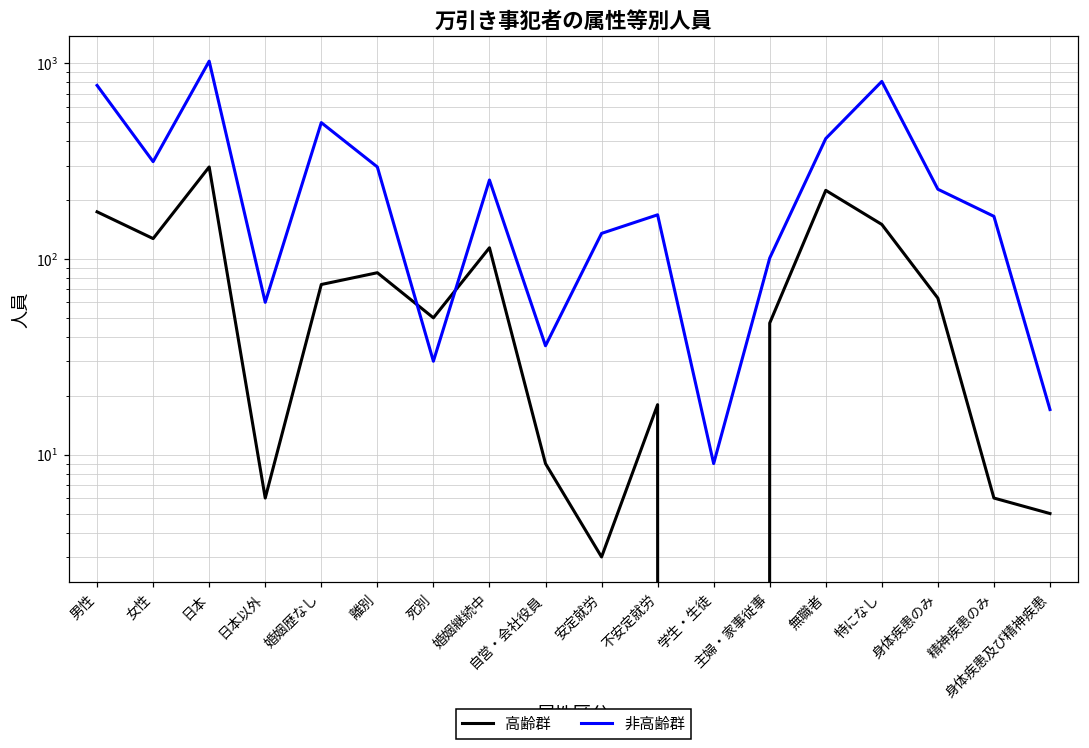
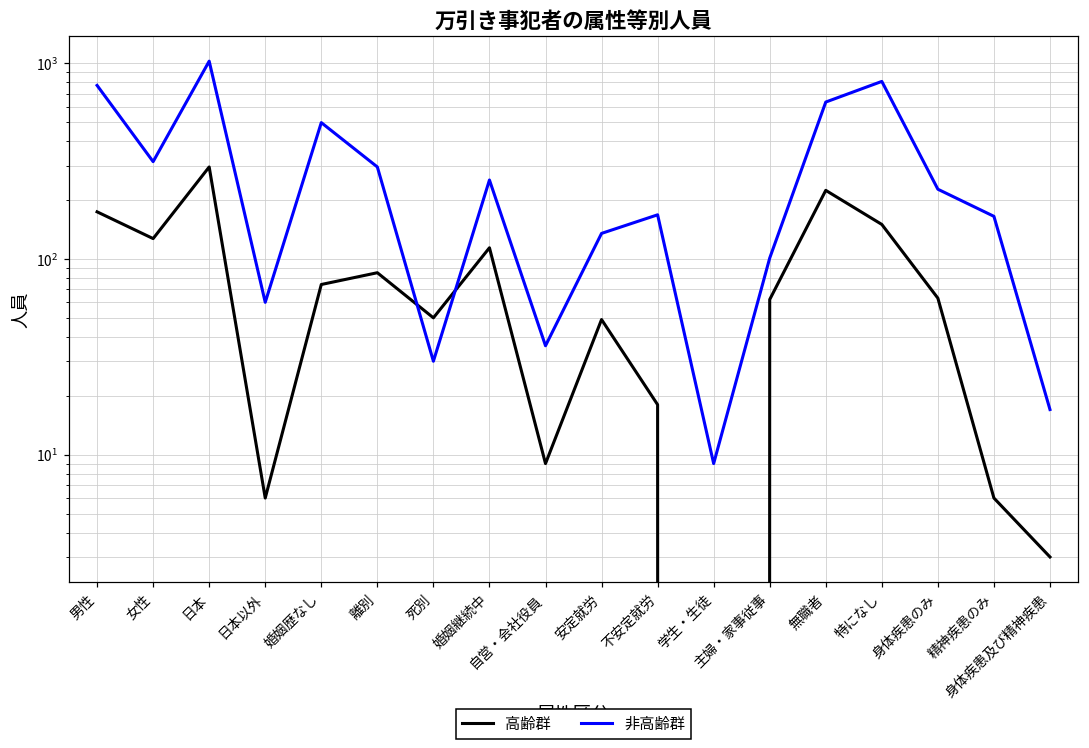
  {
    "高齢群": {
      "男性": 170,
      "女性": 130,
      "日本": 300,
      "日本以外": 6,
      "婚姻歴なし": 74,
      "離別": 90,
      "死別": 50,
      "婚姻継続中": 110,
      "自営・会社役員": 9,
-     "安定就労": 3,
+     "安定就労": 49,
      "不安定就労": 18,
-     "主婦・家事従事": 47,
+     "主婦・家事従事": 62,
      "無職者": 220,
      "特になし": 150,
      "身体疾患のみ": 63,
      "精神疾患のみ": 6,
-     "身体疾患及び精神疾患": 5
+     "身体疾患及び精神疾患": 3
    },
    "非高齢群": {
      "男性": 770,
      "女性": 310,
      "日本": 1000,
      "日本以外": 60,
      "婚姻歴なし": 500,
      "離別": 300,
      "死別": 30,
      "婚姻継続中": 250,
      "自営・会社役員": 36,
      "安定就労": 140,
      "不安定就労": 170,
      "学生・生徒": 9,
      "主婦・家事従事": 100,
-     "無職者": 410,
+     "無職者": 630,
      "特になし": 800,
      "身体疾患のみ": 230,
      "精神疾患のみ": 170,
      "身体疾患及び精神疾患": 17
    }
  }
